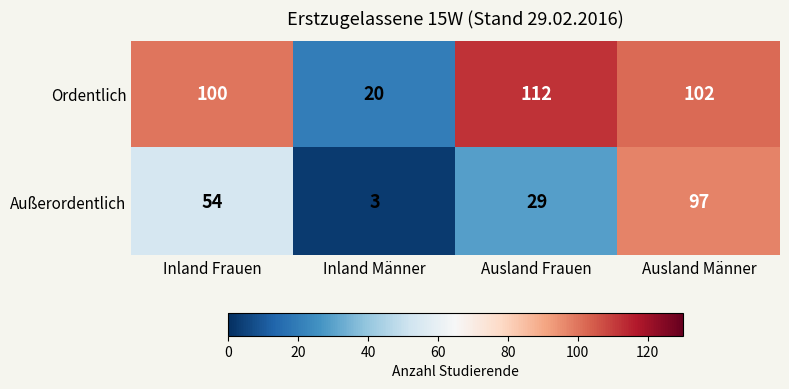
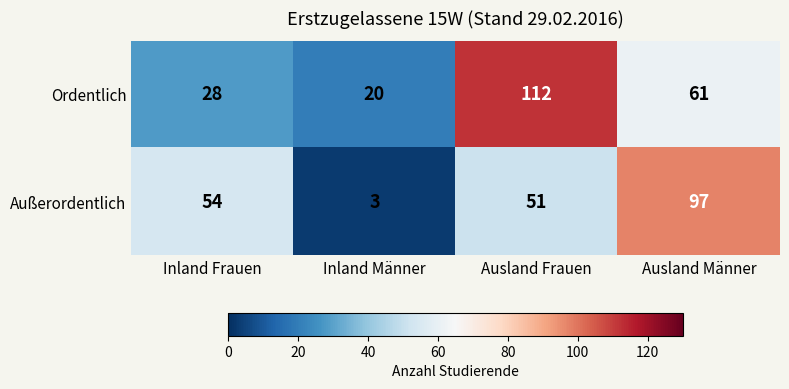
  {
    "Ordentlich": {
-     "Inland Frauen": 100,
+     "Inland Frauen": 28,
      "Inland Männer": 20,
      "Ausland Frauen": 112,
-     "Ausland Männer": 102
+     "Ausland Männer": 61
    },
    "Außerordentlich": {
      "Inland Frauen": 54,
      "Inland Männer": 3,
-     "Ausland Frauen": 29,
+     "Ausland Frauen": 51,
      "Ausland Männer": 97
    }
  }
